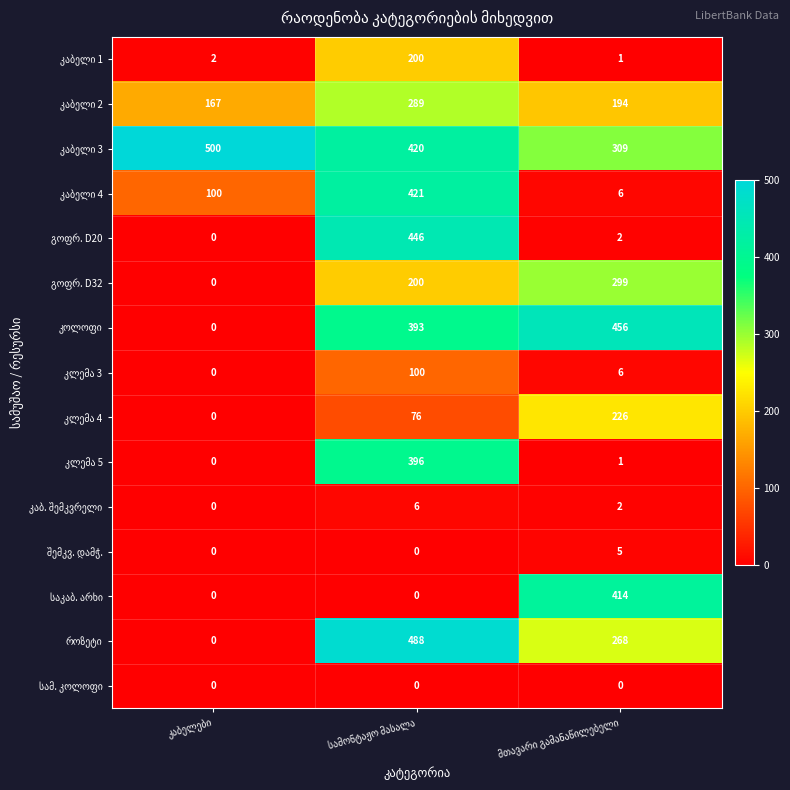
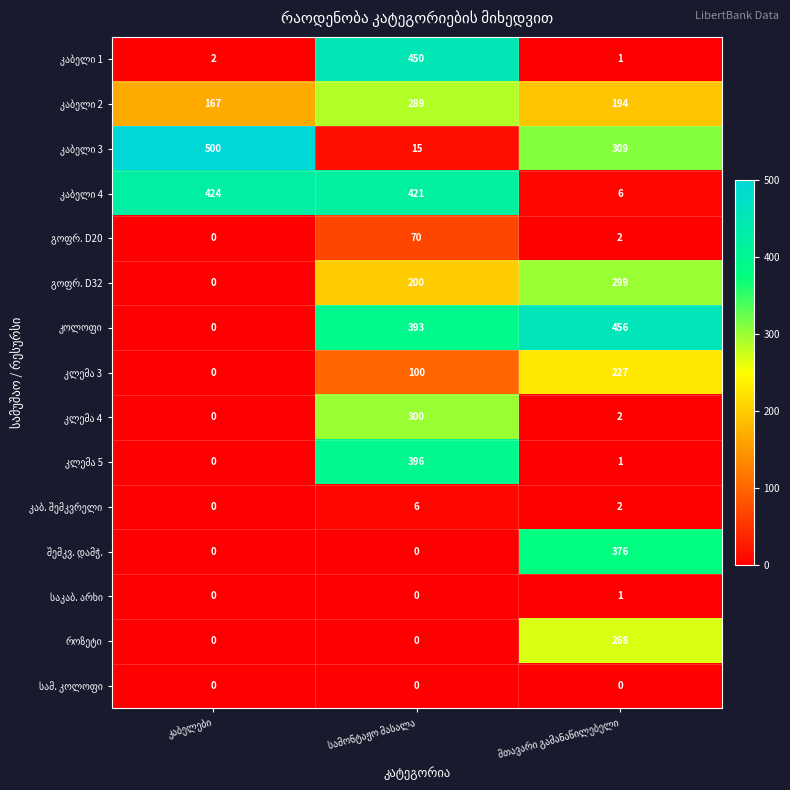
  {
    "კაბელი 1": {
      "კაბელები": 2,
-     "სამონტაჟო მასალა": 200,
+     "სამონტაჟო მასალა": 450,
      "მთავარი გამანაწილებელი": 1
    },
    "კაბელი 2": {
      "კაბელები": 167,
      "სამონტაჟო მასალა": 289,
      "მთავარი გამანაწილებელი": 194
    },
    "კაბელი 3": {
      "კაბელები": 500,
-     "სამონტაჟო მასალა": 420,
+     "სამონტაჟო მასალა": 15,
      "მთავარი გამანაწილებელი": 309
    },
    "კაბელი 4": {
-     "კაბელები": 100,
+     "კაბელები": 424,
      "სამონტაჟო მასალა": 421,
      "მთავარი გამანაწილებელი": 6
    },
    "გოფრ. D20": {
      "კაბელები": 0,
-     "სამონტაჟო მასალა": 446,
+     "სამონტაჟო მასალა": 70,
      "მთავარი გამანაწილებელი": 2
    },
    "გოფრ. D32": {
      "კაბელები": 0,
      "სამონტაჟო მასალა": 200,
      "მთავარი გამანაწილებელი": 299
    },
    "კოლოფი": {
      "კაბელები": 0,
      "სამონტაჟო მასალა": 393,
      "მთავარი გამანაწილებელი": 456
    },
    "კლემა 3": {
      "კაბელები": 0,
      "სამონტაჟო მასალა": 100,
-     "მთავარი გამანაწილებელი": 6
+     "მთავარი გამანაწილებელი": 227
    },
    "კლემა 4": {
      "კაბელები": 0,
-     "სამონტაჟო მასალა": 76,
-     "მთავარი გამანაწილებელი": 226
+     "სამონტაჟო მასალა": 300,
+     "მთავარი გამანაწილებელი": 2
    },
    "კლემა 5": {
      "კაბელები": 0,
      "სამონტაჟო მასალა": 396,
      "მთავარი გამანაწილებელი": 1
    },
    "კაბ. შემკვრელი": {
      "კაბელები": 0,
      "სამონტაჟო მასალა": 6,
      "მთავარი გამანაწილებელი": 2
    },
    "შემკვ. დამჭ.": {
      "კაბელები": 0,
      "სამონტაჟო მასალა": 0,
-     "მთავარი გამანაწილებელი": 5
+     "მთავარი გამანაწილებელი": 376
    },
    "საკაბ. არხი": {
      "კაბელები": 0,
      "სამონტაჟო მასალა": 0,
-     "მთავარი გამანაწილებელი": 414
+     "მთავარი გამანაწილებელი": 1
    },
    "როზეტი": {
      "კაბელები": 0,
-     "სამონტაჟო მასალა": 488,
+     "სამონტაჟო მასალა": 0,
      "მთავარი გამანაწილებელი": 268
    },
    "სამ. კოლოფი": {
      "კაბელები": 0,
      "სამონტაჟო მასალა": 0,
      "მთავარი გამანაწილებელი": 0
    }
  }
